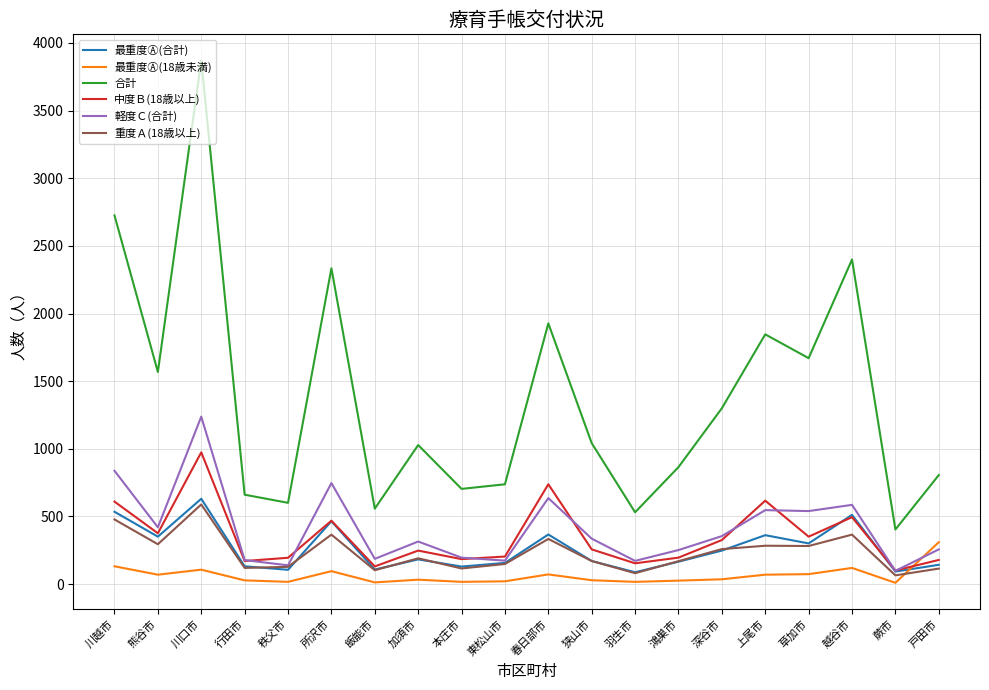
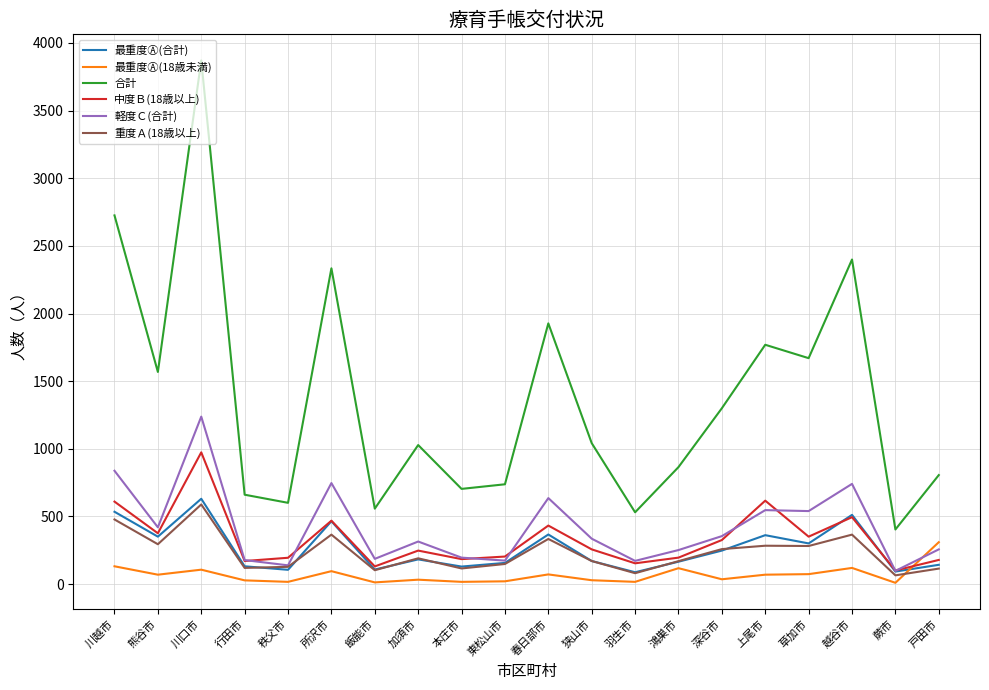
  {
    "最重度Ⓐ(合計)": {
      "川越市": 540,
      "熊谷市": 350,
      "川口市": 630,
      "秩父市": 110,
      "春日部市": 370,
      "上尾市": 360,
      "草加市": 300,
      "戸田市": 140
    },
    "最重度Ⓐ(18歳未満)": {
      "川越市": 130,
      "熊谷市": 70,
      "川口市": 110,
      "行田市": 30,
      "秩父市": 20,
      "所沢市": 100,
      "飯能市": 10,
      "加須市": 30,
      "本庄市": 20,
      "東松山市": 20,
      "春日部市": 70,
      "狭山市": 30,
      "羽生市": 20,
-     "鴻巣市": 30,
+     "鴻巣市": 120,
      "深谷市": 40,
      "上尾市": 70,
      "草加市": 70,
      "越谷市": 120,
      "蕨市": 10,
      "戸田市": 310
    },
    "合計": {
      "川越市": 2730,
      "熊谷市": 1570,
      "行田市": 660,
      "秩父市": 600,
      "所沢市": 2330,
      "飯能市": 560,
      "加須市": 1030,
      "本庄市": 700,
      "東松山市": 740,
      "春日部市": 1930,
      "狭山市": 1040,
      "羽生市": 530,
      "鴻巣市": 870,
      "深谷市": 1300,
-     "上尾市": 1850,
+     "上尾市": 1770,
      "草加市": 1670,
      "越谷市": 2400,
      "蕨市": 400,
      "戸田市": 810
    },
    "中度Ｂ(18歳以上)": {
      "川越市": 610,
      "熊谷市": 380,
      "川口市": 970,
      "秩父市": 200,
      "飯能市": 130,
      "加須市": 250,
      "東松山市": 200,
-     "春日部市": 740,
+     "春日部市": 430,
      "狭山市": 260,
      "鴻巣市": 200,
      "深谷市": 330,
      "上尾市": 620,
      "草加市": 350,
      "戸田市": 180
    },
    "軽度Ｃ(合計)": {
      "川越市": 840,
      "熊谷市": 420,
      "川口市": 1240,
      "所沢市": 750,
      "飯能市": 190,
      "加須市": 320,
      "春日部市": 640,
      "狭山市": 340,
      "鴻巣市": 250,
      "深谷市": 360,
      "上尾市": 550,
      "草加市": 540,
-     "越谷市": 590,
+     "越谷市": 740,
      "戸田市": 260
    },
    "重度Ａ(18歳以上)": {
      "川越市": 480,
      "熊谷市": 300,
      "川口市": 590,
      "所沢市": 370,
      "春日部市": 330,
      "上尾市": 280,
      "草加市": 280,
      "越谷市": 370,
      "蕨市": 70,
      "戸田市": 120
    }
  }
